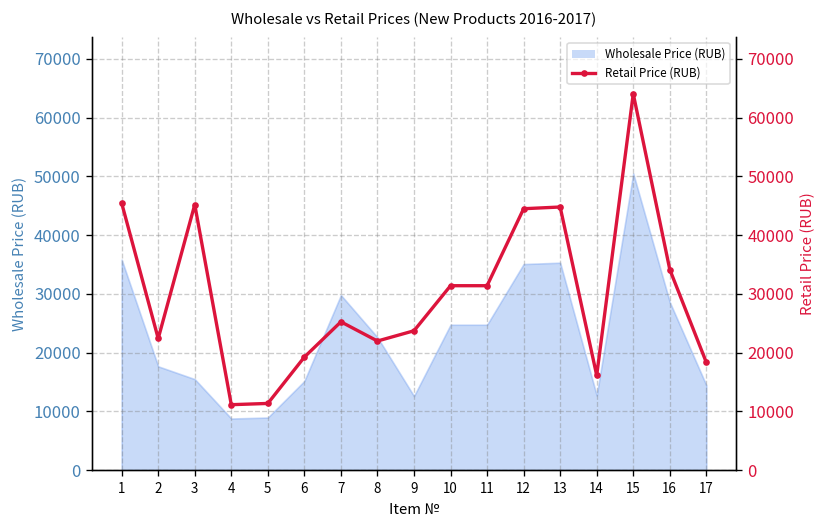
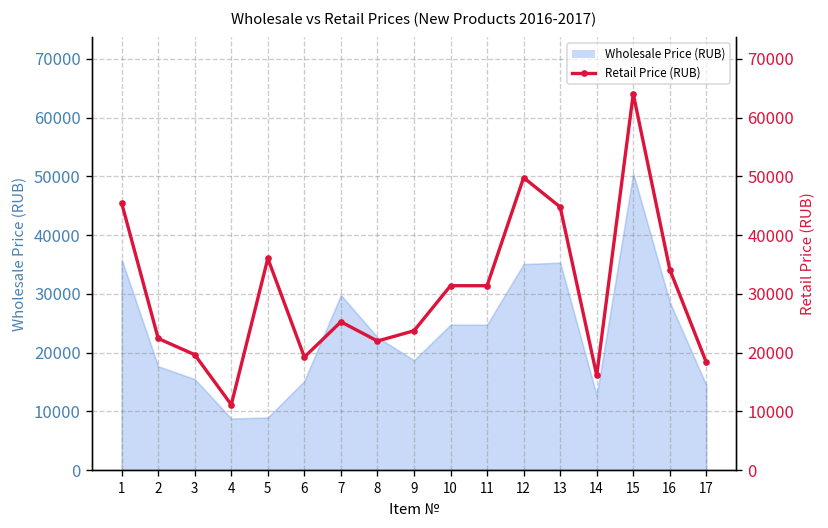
  {
    "Wholesale Price (RUB)": {
      "1": 36000,
      "2": 18000,
      "3": 15000,
      "4": 9000,
      "5": 9000,
      "6": 15000,
      "7": 30000,
      "8": 23000,
-     "9": 13000,
+     "9": 19000,
      "10": 25000,
      "11": 25000,
      "12": 35000,
      "13": 35000,
      "14": 13000,
      "15": 51000,
      "16": 29000,
      "17": 14000
    },
    "Retail Price (RUB)": {
      "1": 45000,
      "2": 22000,
-     "3": 45000,
+     "3": 20000,
      "4": 11000,
-     "5": 11000,
+     "5": 36000,
      "6": 19000,
      "7": 25000,
      "8": 22000,
      "9": 24000,
      "10": 31000,
      "11": 31000,
-     "12": 44000,
+     "12": 50000,
      "13": 45000,
      "14": 16000,
      "15": 64000,
      "16": 34000,
      "17": 18000
    }
  }
